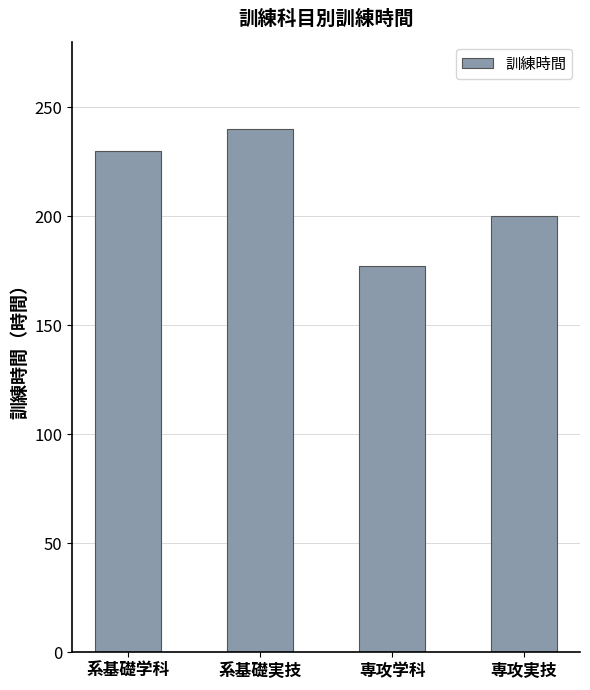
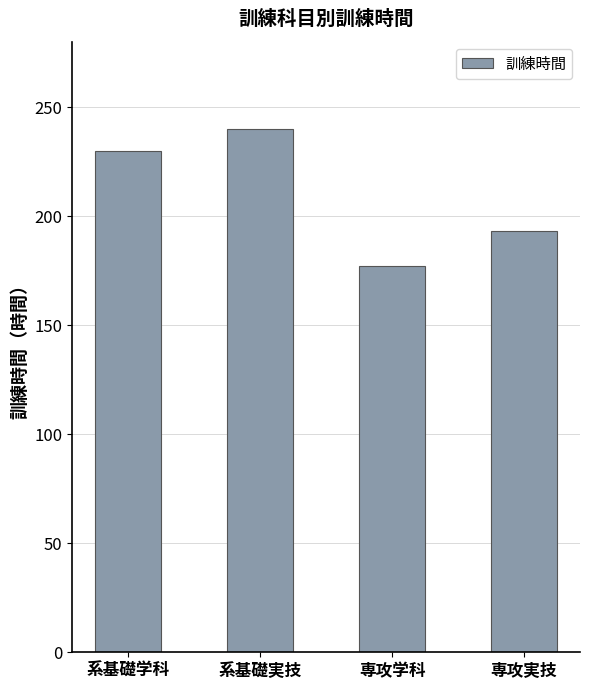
  {
    "系基礎学科": 230,
    "系基礎実技": 240,
    "専攻学科": 177,
-   "専攻実技": 200
+   "専攻実技": 193
  }
